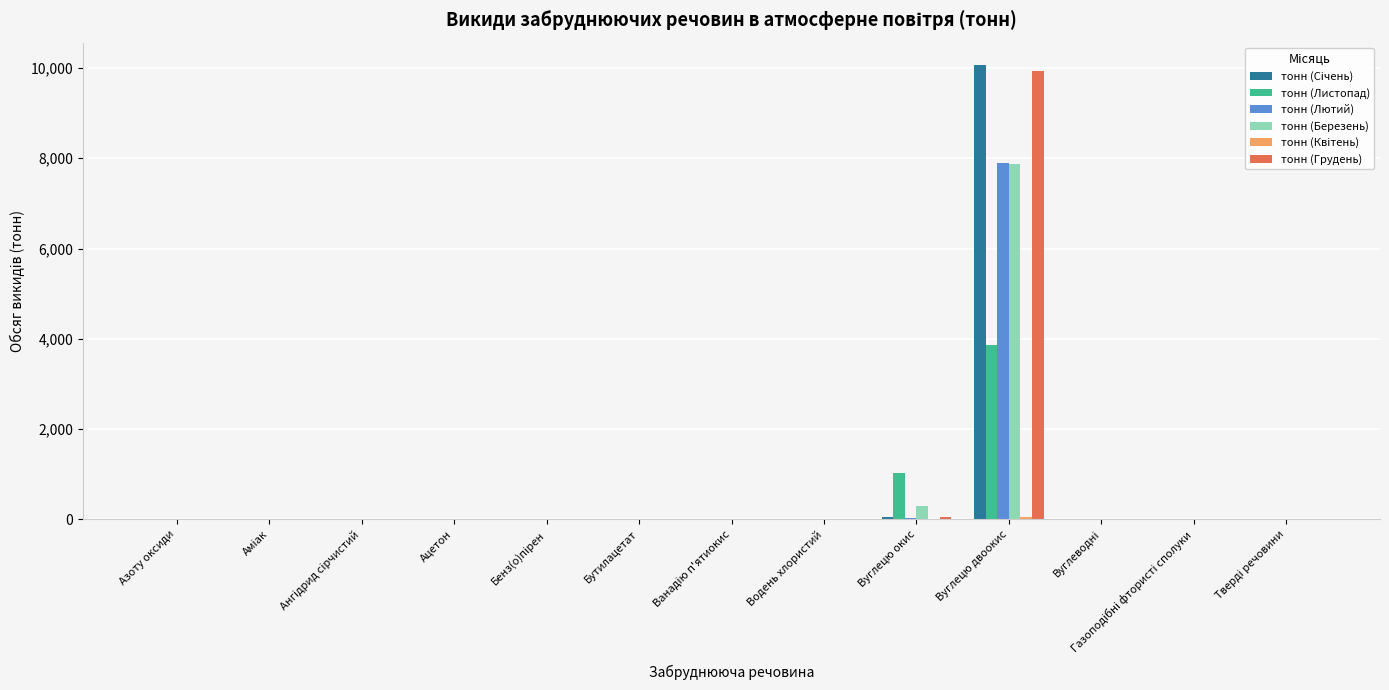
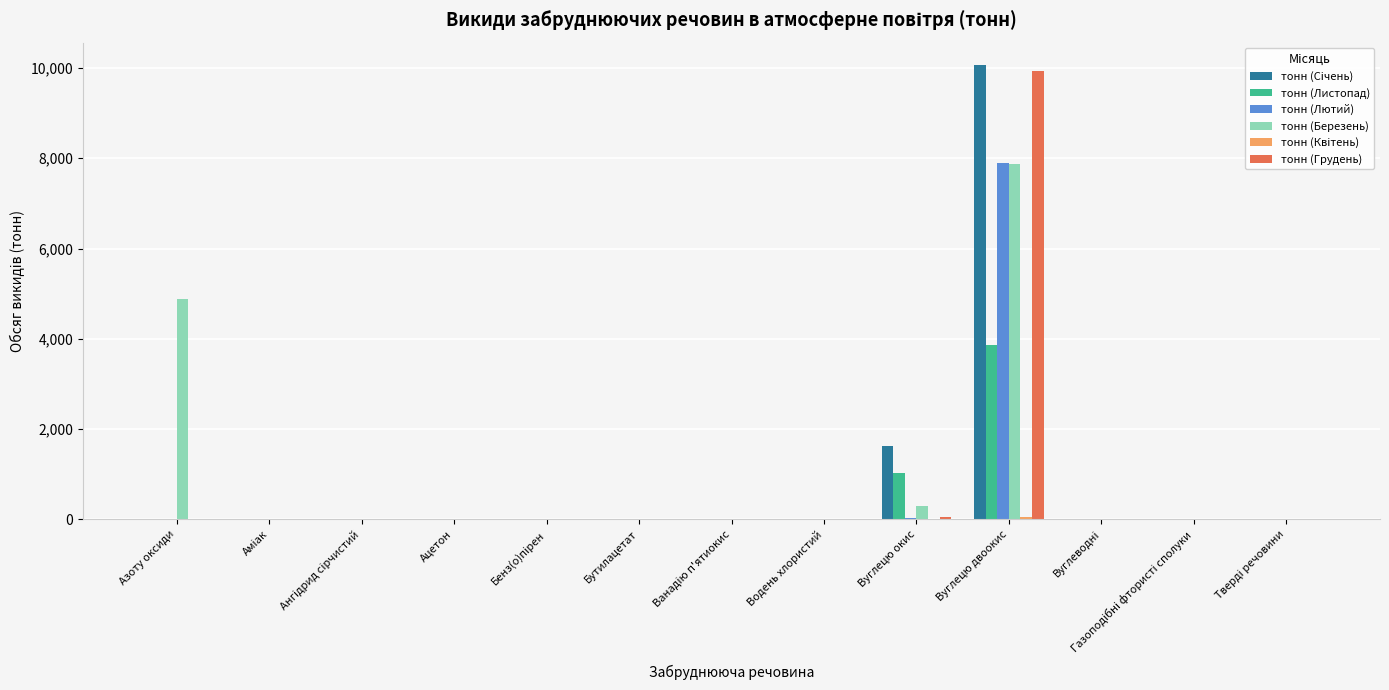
  {
    "тонн (Січень)": {
      "Аміак": "0",
      "Ангідрид сірчистий": "0",
      "Ацетон": "0",
      "Бенз(о)пірен": "0",
      "Бутилацетат": "0",
      "Ванадію п'ятиокис": "0",
      "Водень хлористий": "0",
-     "Вуглецю окис": "0",
+     "Вуглецю окис": "1,600",
      "Вуглецю двоокис": "10,100",
      "Газоподібні фтористі сполуки": "0",
      "Тверді речовини": "0"
    },
    "тонн (Листопад)": {
      "Аміак": "0",
      "Ангідрид сірчистий": "0",
      "Ацетон": "0",
      "Бенз(о)пірен": "0",
      "Бутилацетат": "0",
      "Ванадію п'ятиокис": "0",
      "Водень хлористий": "0",
      "Вуглецю окис": "1,000",
      "Вуглецю двоокис": "3,900",
      "Газоподібні фтористі сполуки": "0",
      "Тверді речовини": "0"
    },
    "тонн (Лютий)": {
      "Аміак": "0",
      "Ангідрид сірчистий": "0",
      "Ацетон": "0",
      "Бенз(о)пірен": "0",
      "Бутилацетат": "0",
      "Ванадію п'ятиокис": "0",
      "Водень хлористий": "0",
      "Вуглецю двоокис": "7,900",
      "Газоподібні фтористі сполуки": "0",
      "Тверді речовини": "0"
    },
    "тонн (Березень)": {
-     "Азоту оксиди": "0",
+     "Азоту оксиди": "4,900",
      "Аміак": "0",
      "Ангідрид сірчистий": "0",
      "Ацетон": "0",
      "Бенз(о)пірен": "0",
      "Бутилацетат": "0",
      "Ванадію п'ятиокис": "0",
      "Водень хлористий": "0",
      "Вуглецю окис": "300",
      "Вуглецю двоокис": "7,900",
      "Газоподібні фтористі сполуки": "0",
      "Тверді речовини": "0"
    }
  }
